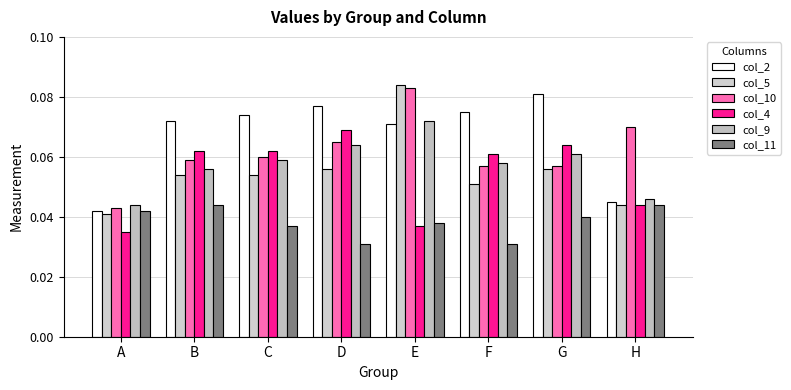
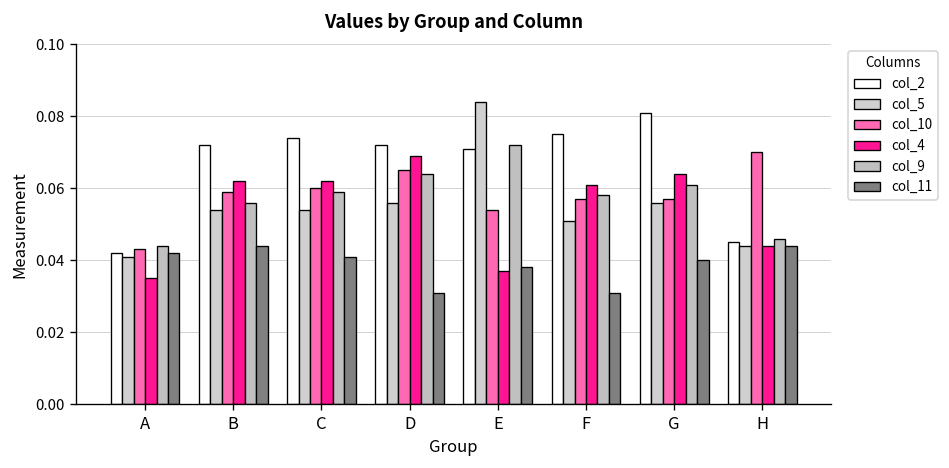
  {
    "col_2": {
      "A": 0.042,
      "B": 0.072,
      "C": 0.074,
-     "D": 0.077,
+     "D": 0.072,
      "E": 0.071,
      "F": 0.075,
      "G": 0.081,
      "H": 0.045
    },
    "col_10": {
      "A": 0.043,
      "B": 0.059,
      "C": 0.060,
      "D": 0.065,
-     "E": 0.083,
+     "E": 0.054,
      "F": 0.057,
      "G": 0.057,
      "H": 0.070
    },
    "col_4": {
      "A": 0.035,
      "B": 0.062,
      "C": 0.062,
      "D": 0.069,
      "E": 0.037,
      "F": 0.061,
      "G": 0.064,
      "H": 0.044
    },
    "col_11": {
      "A": 0.042,
      "B": 0.044,
-     "C": 0.037,
+     "C": 0.041,
      "D": 0.031,
      "E": 0.038,
      "F": 0.031,
      "G": 0.040,
      "H": 0.044
    }
  }
